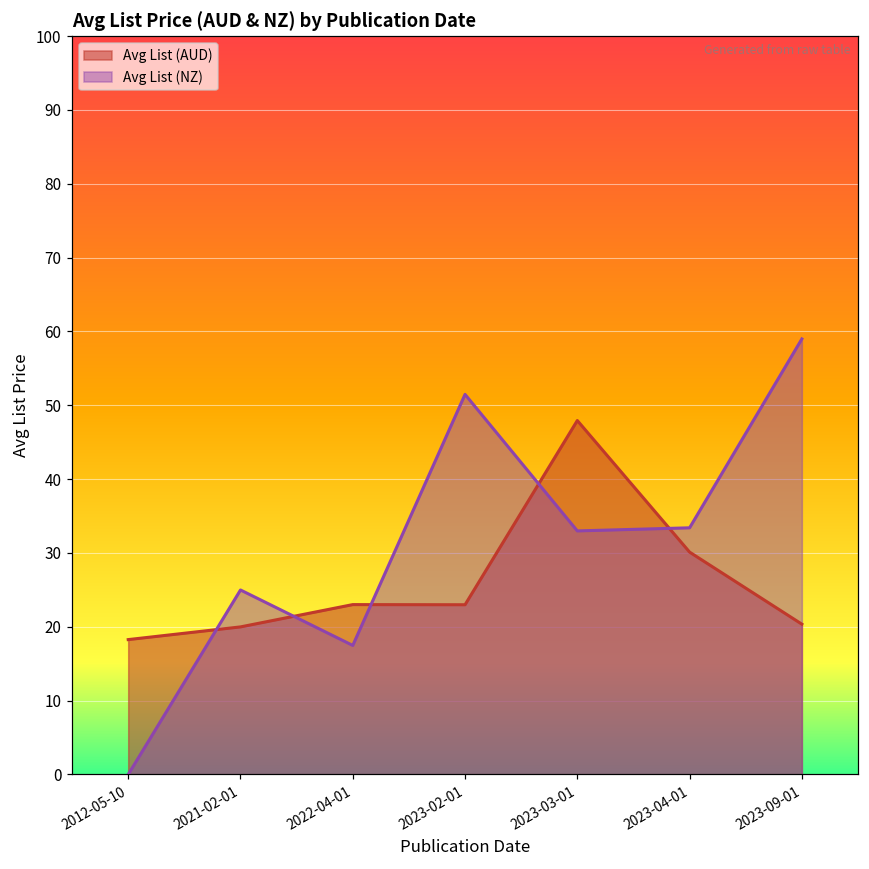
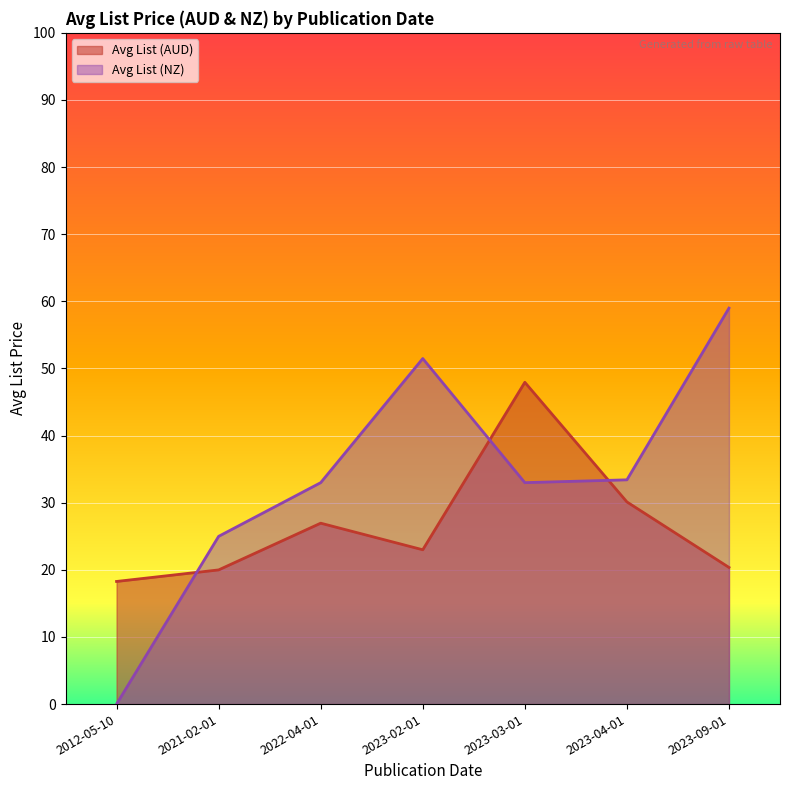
  {
    "Avg List (AUD)": {
      "2012-05-10": 18,
      "2021-02-01": 20,
-     "2022-04-01": 23,
+     "2022-04-01": 27,
      "2023-02-01": 23,
      "2023-03-01": 48,
      "2023-04-01": 30,
      "2023-09-01": 20
    },
    "Avg List (NZ)": {
      "2012-05-10": 0,
      "2021-02-01": 25,
-     "2022-04-01": 17,
+     "2022-04-01": 33,
      "2023-02-01": 51,
      "2023-03-01": 33,
      "2023-04-01": 33,
      "2023-09-01": 59
    }
  }
